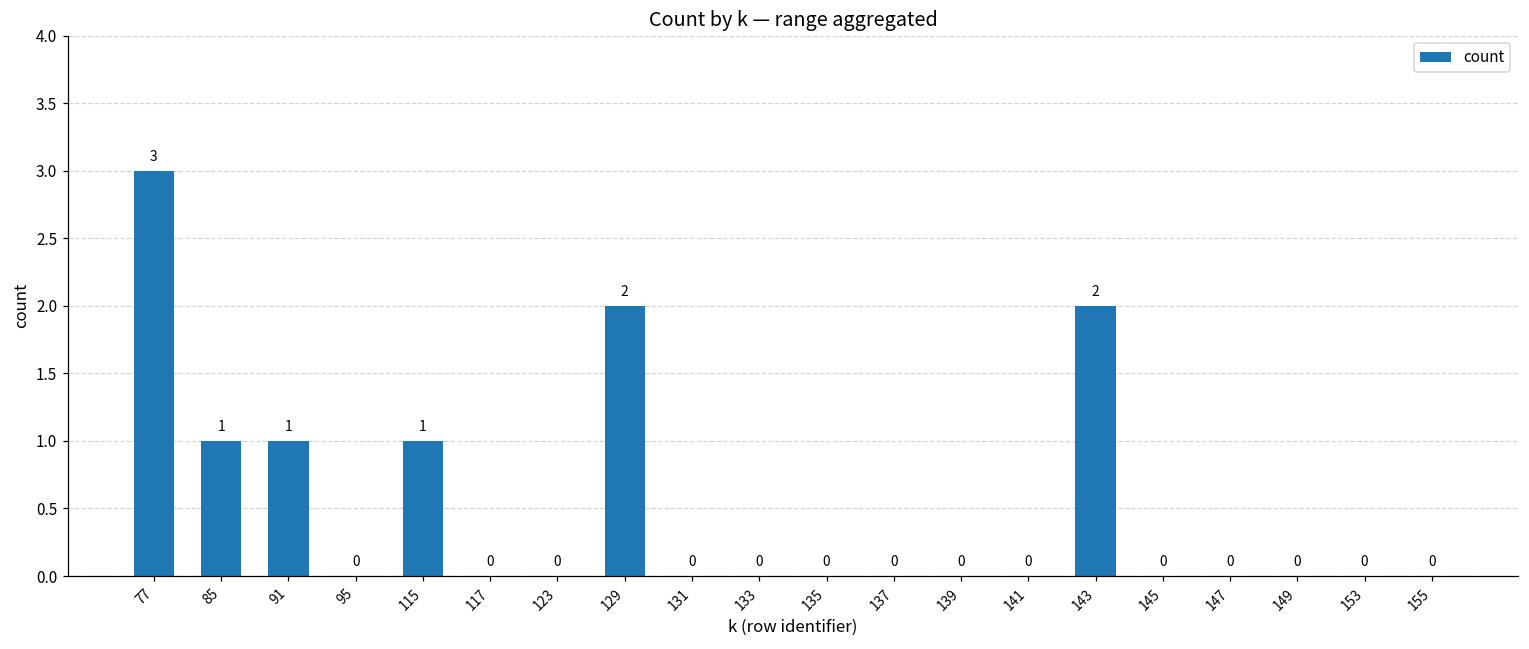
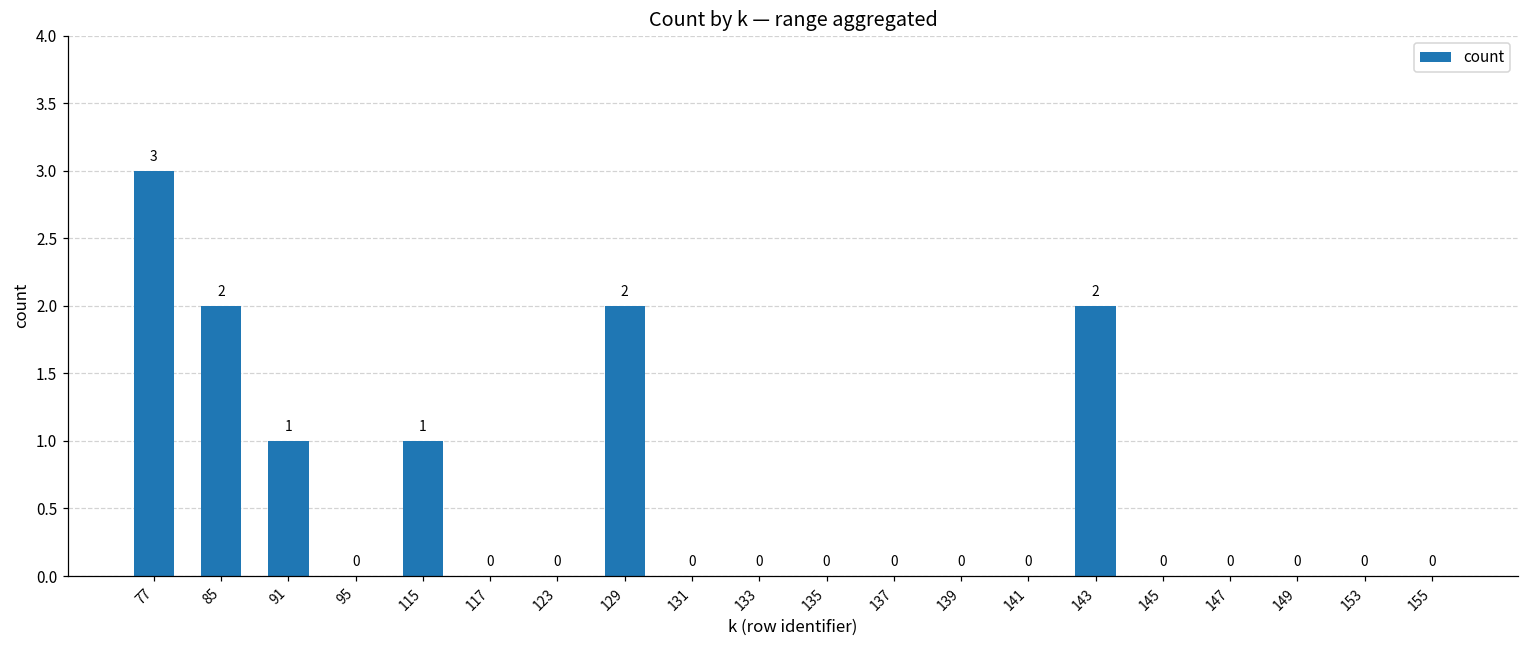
  {
    "77": 3,
-   "85": 1,
+   "85": 2,
    "91": 1,
    "95": 0,
    "115": 1,
    "117": 0,
    "123": 0,
    "129": 2,
    "131": 0,
    "133": 0,
    "135": 0,
    "137": 0,
    "139": 0,
    "141": 0,
    "143": 2,
    "145": 0,
    "147": 0,
    "149": 0,
    "153": 0,
    "155": 0
  }
